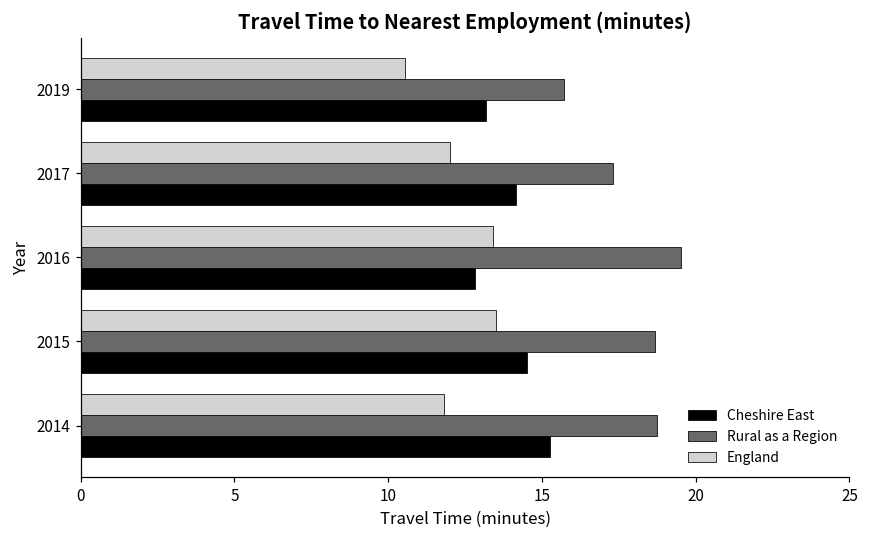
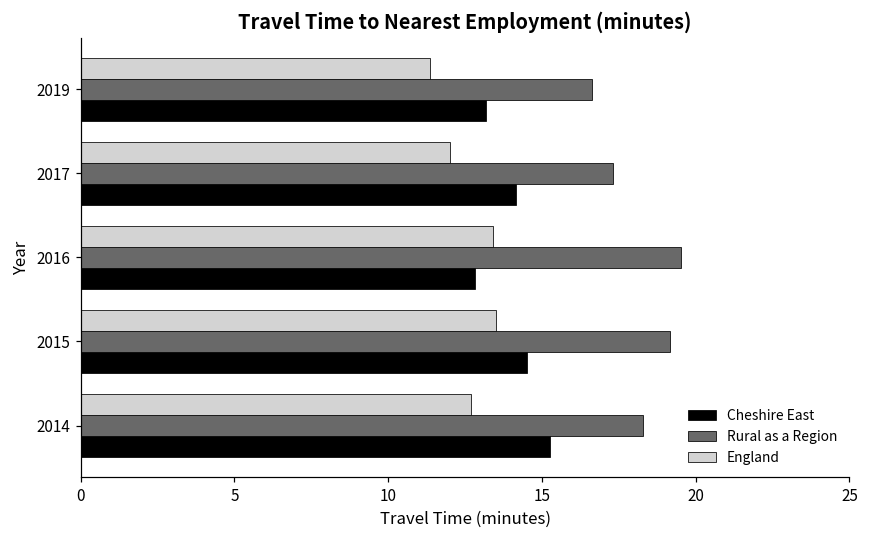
  {
    "Cheshire East": {
      "2019": 13.2,
      "2017": 14.2,
      "2016": 12.8,
      "2015": 14.5,
      "2014": 15.3
    },
    "Rural as a Region": {
-     "2019": 15.7,
+     "2019": 16.6,
      "2017": 17.3,
      "2016": 19.5,
-     "2015": 18.7,
-     "2014": 18.8
+     "2015": 19.2,
+     "2014": 18.3
    },
    "England": {
-     "2019": 10.5,
+     "2019": 11.4,
      "2017": 12.0,
      "2016": 13.4,
      "2015": 13.5,
-     "2014": 11.8
+     "2014": 12.7
    }
  }
